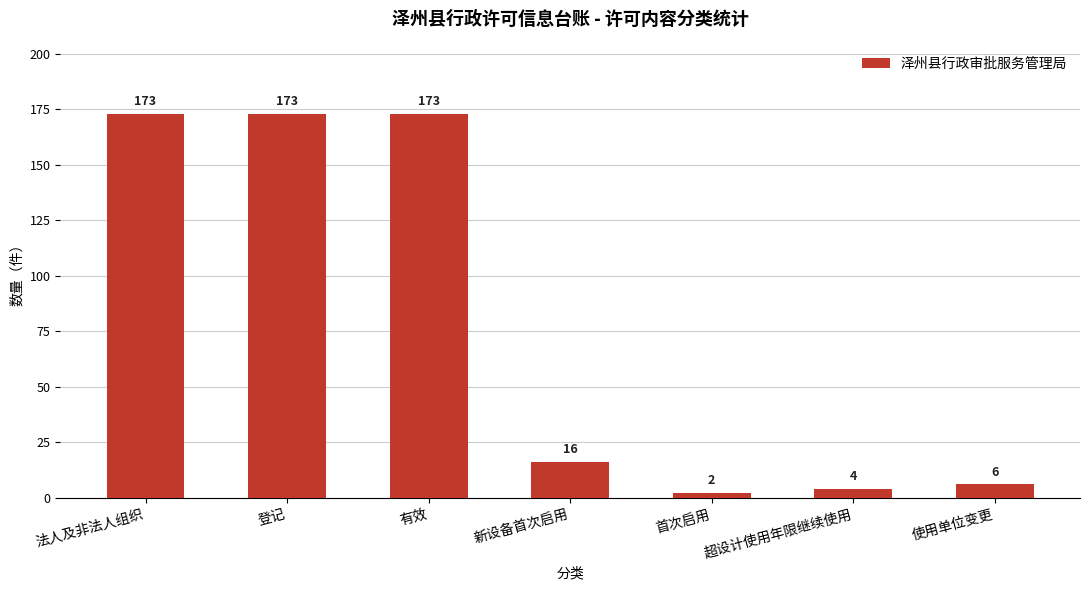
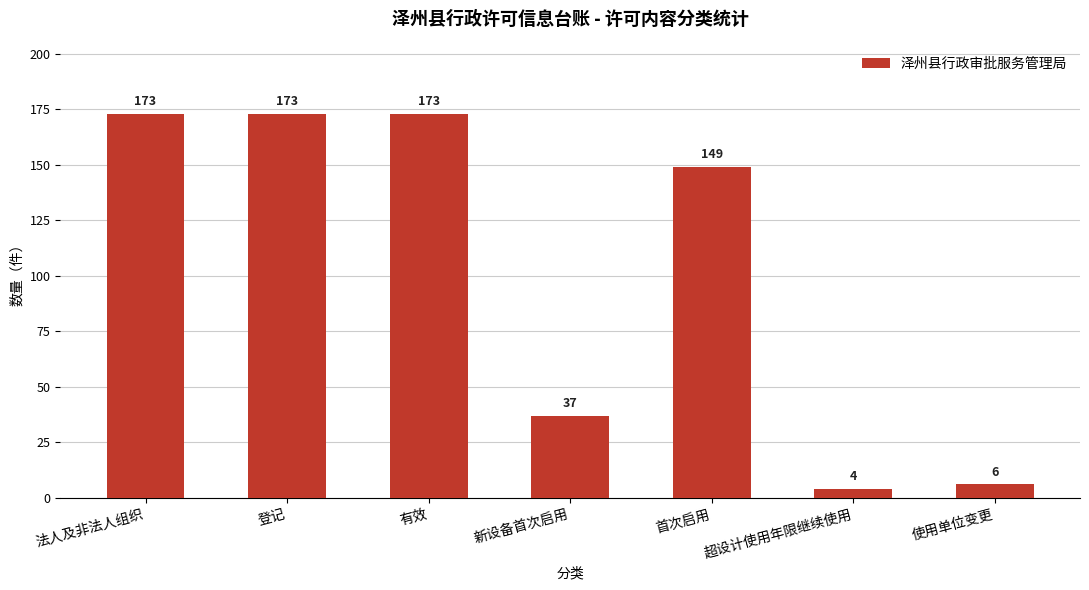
  {
    "法人及非法人组织": 173,
    "登记": 173,
    "有效": 173,
-   "新设备首次启用": 16,
-   "首次启用": 2,
+   "新设备首次启用": 37,
+   "首次启用": 149,
    "超设计使用年限继续使用": 4,
    "使用单位变更": 6
  }
